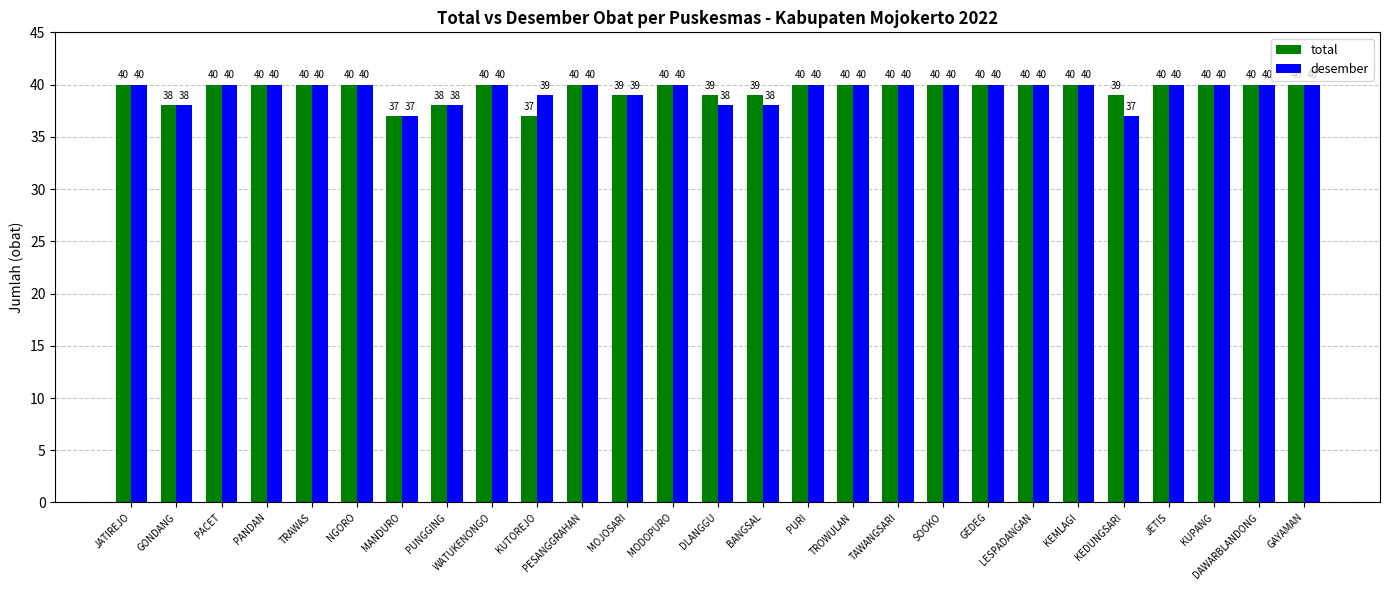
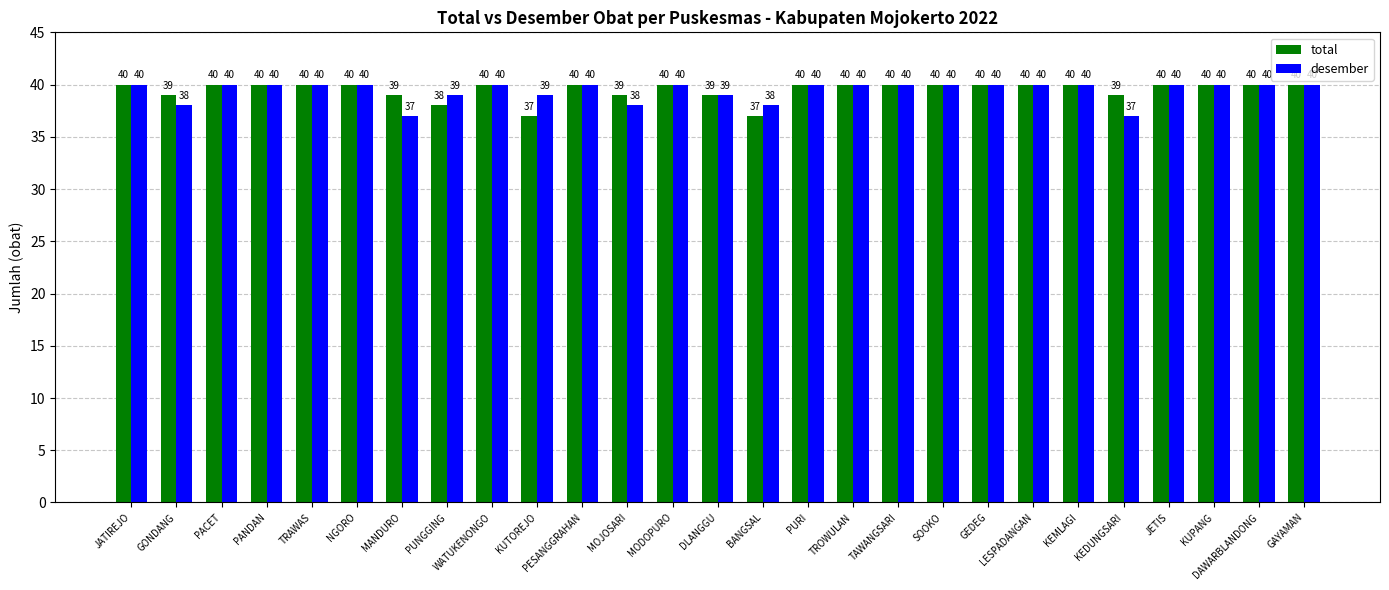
  {
    "total": {
      "JATIREJO": 40,
-     "GONDANG": 38,
+     "GONDANG": 39,
      "PACET": 40,
      "PANDAN": 40,
      "TRAWAS": 40,
      "NGORO": 40,
-     "MANDURO": 37,
+     "MANDURO": 39,
      "PUNGGING": 38,
      "WATUKENONGO": 40,
      "KUTOREJO": 37,
      "PESANGGRAHAN": 40,
      "MOJOSARI": 39,
      "MODOPURO": 40,
      "DLANGGU": 39,
-     "BANGSAL": 39,
+     "BANGSAL": 37,
      "PURI": 40,
      "TROWULAN": 40,
      "TAWANGSARI": 40,
      "SOOKO": 40,
      "GEDEG": 40,
      "LESPADANGAN": 40,
      "KEMLAGI": 40,
      "KEDUNGSARI": 39,
      "JETIS": 40,
      "KUPANG": 40,
      "DAWARBLANDONG": 40
    },
    "desember": {
      "JATIREJO": 40,
      "GONDANG": 38,
      "PACET": 40,
      "PANDAN": 40,
      "TRAWAS": 40,
      "NGORO": 40,
      "MANDURO": 37,
-     "PUNGGING": 38,
+     "PUNGGING": 39,
      "WATUKENONGO": 40,
      "KUTOREJO": 39,
      "PESANGGRAHAN": 40,
-     "MOJOSARI": 39,
+     "MOJOSARI": 38,
      "MODOPURO": 40,
-     "DLANGGU": 38,
+     "DLANGGU": 39,
      "BANGSAL": 38,
      "PURI": 40,
      "TROWULAN": 40,
      "TAWANGSARI": 40,
      "SOOKO": 40,
      "GEDEG": 40,
      "LESPADANGAN": 40,
      "KEMLAGI": 40,
      "KEDUNGSARI": 37,
      "JETIS": 40,
      "KUPANG": 40
    }
  }
